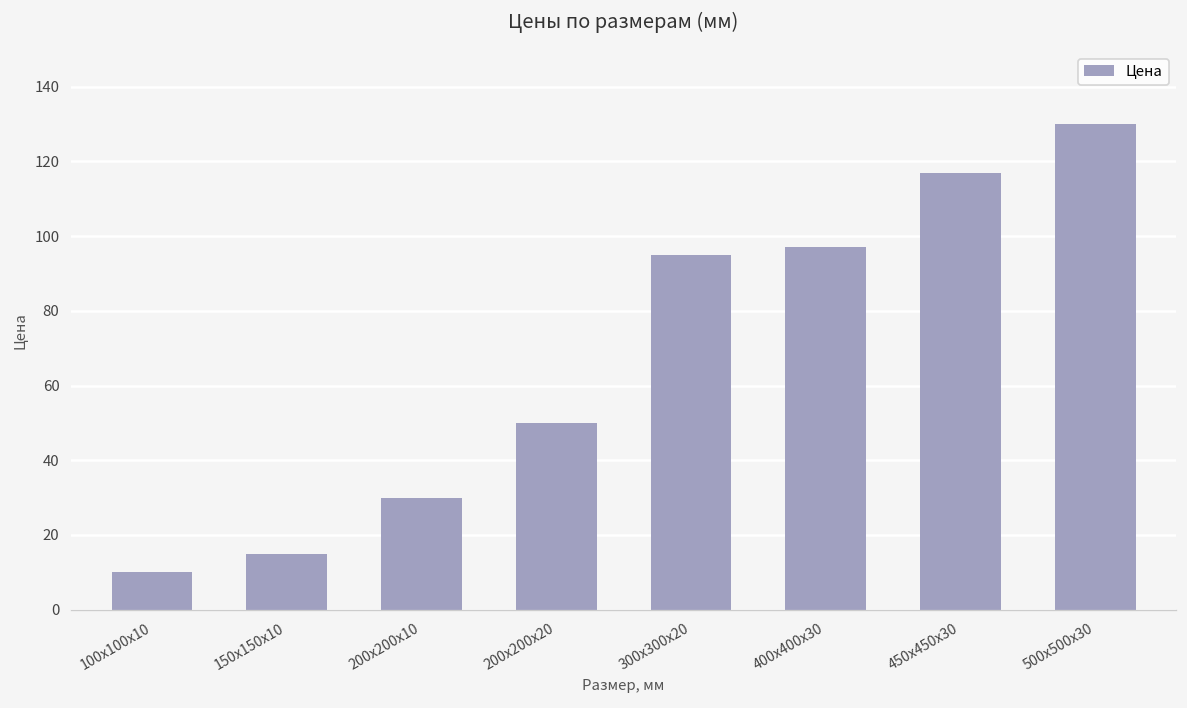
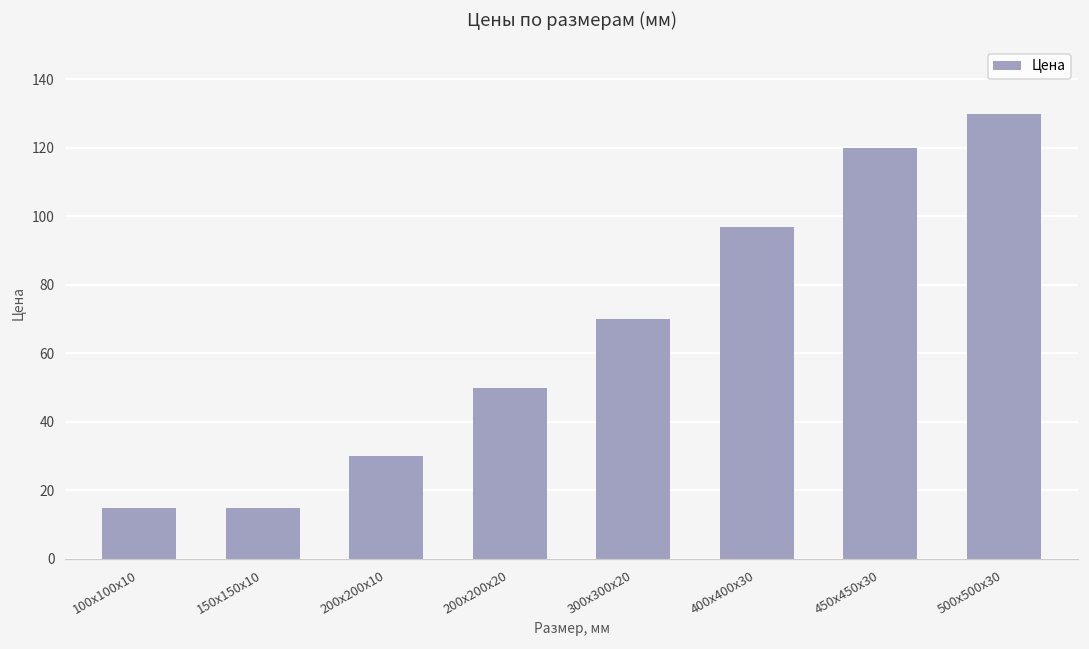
  {
-   "100х100х10": 10,
+   "100х100х10": 15,
    "150х150х10": 15,
    "200х200х10": 30,
    "200х200х20": 50,
-   "300х300х20": 95,
+   "300х300х20": 70,
    "400х400х30": 97,
-   "450х450х30": 117,
+   "450х450х30": 120,
    "500х500х30": 130
  }
